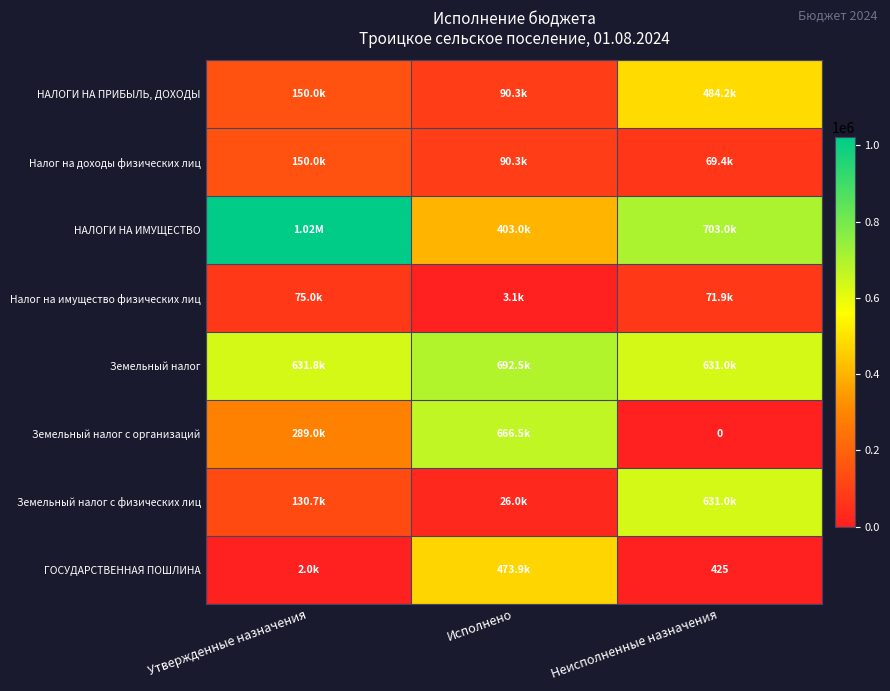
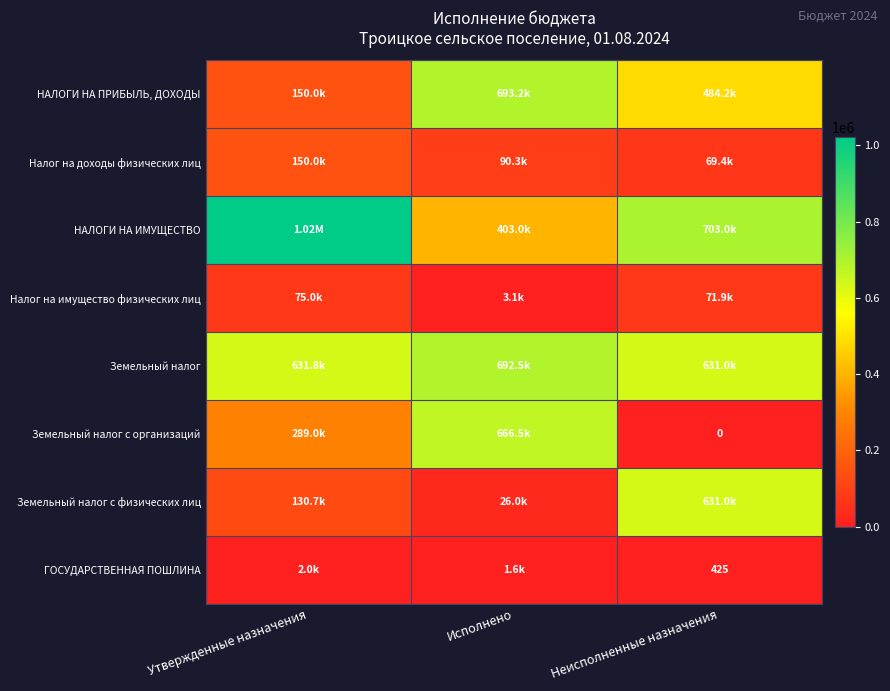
  {
    "НАЛОГИ НА ПРИБЫЛЬ, ДОХОДЫ": {
      "Утвержденные назначения": "150.0k",
-     "Исполнено": "90.3k",
+     "Исполнено": "693.2k",
      "Неисполненные назначения": "484.2k"
    },
    "Налог на доходы физических лиц": {
      "Утвержденные назначения": "150.0k",
      "Исполнено": "90.3k",
      "Неисполненные назначения": "69.4k"
    },
    "НАЛОГИ НА ИМУЩЕСТВО": {
      "Утвержденные назначения": "1.02M",
      "Исполнено": "403.0k",
      "Неисполненные назначения": "703.0k"
    },
    "Налог на имущество физических лиц": {
      "Утвержденные назначения": "75.0k",
      "Исполнено": "3.1k",
      "Неисполненные назначения": "71.9k"
    },
    "Земельный налог": {
      "Утвержденные назначения": "631.8k",
      "Исполнено": "692.5k",
      "Неисполненные назначения": "631.0k"
    },
    "Земельный налог с организаций": {
      "Утвержденные назначения": "289.0k",
      "Исполнено": "666.5k",
      "Неисполненные назначения": "0"
    },
    "Земельный налог с физических лиц": {
      "Утвержденные назначения": "130.7k",
      "Исполнено": "26.0k",
      "Неисполненные назначения": "631.0k"
    },
    "ГОСУДАРСТВЕННАЯ ПОШЛИНА": {
      "Утвержденные назначения": "2.0k",
-     "Исполнено": "473.9k",
+     "Исполнено": "1.6k",
      "Неисполненные назначения": "425"
    }
  }
